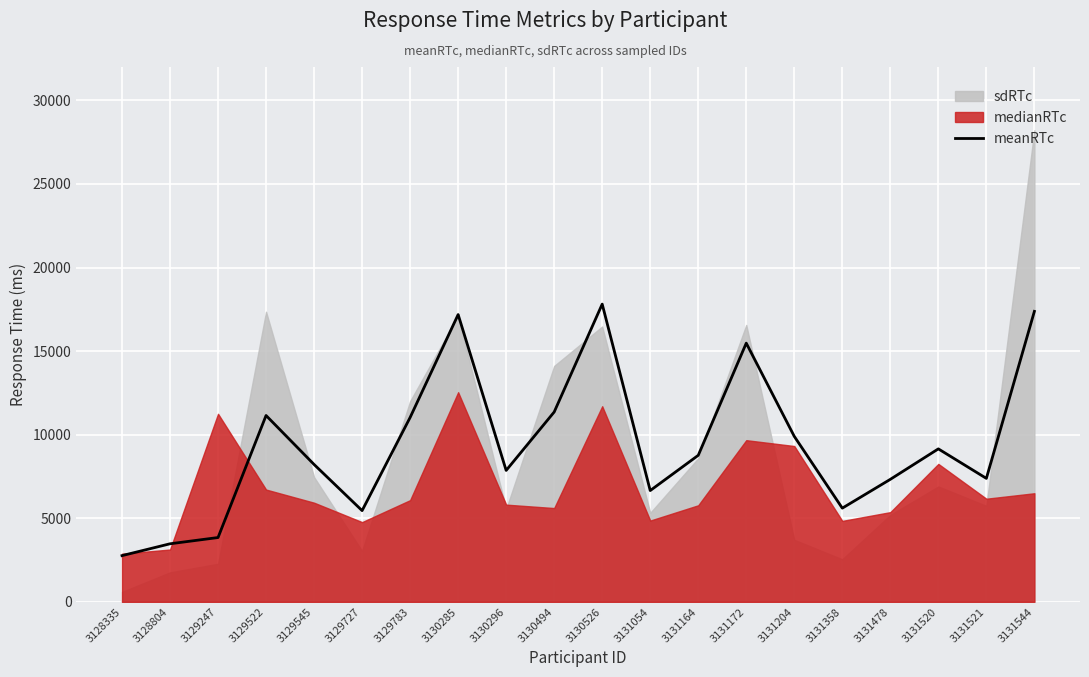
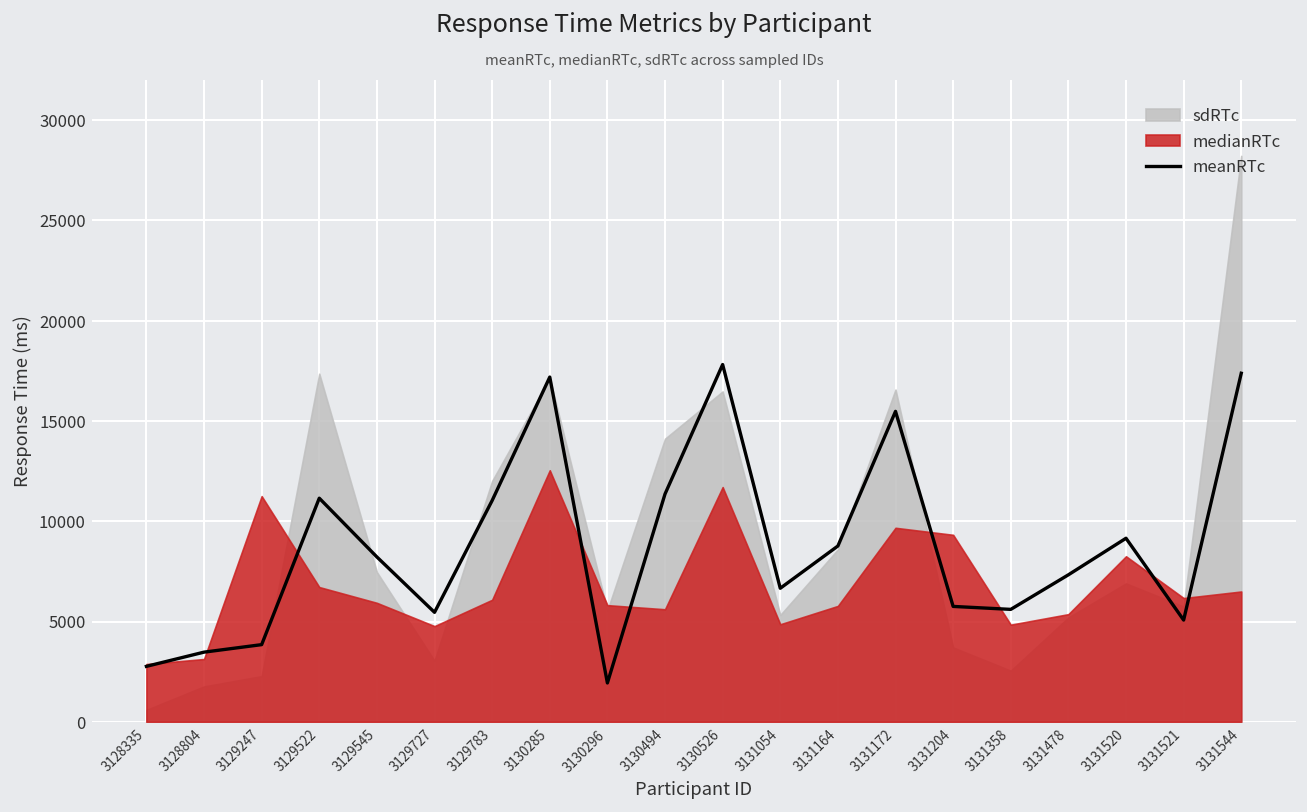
  {
    "sdRTc": {
      "3128335": 600,
      "3128804": 1800,
      "3129247": 2300,
      "3129522": 17400,
      "3129545": 7500,
      "3129727": 3000,
      "3129783": 12000,
      "3130296": 5600,
      "3130494": 14100,
      "3130526": 16500,
      "3131054": 5300,
      "3131164": 8600,
      "3131172": 16600,
      "3131204": 3700,
      "3131358": 2500,
      "3131478": 5200,
      "3131520": 6900,
      "3131521": 5700,
      "3131544": 28200
    },
    "meanRTc": {
      "3128804": 3500,
      "3129247": 3800,
      "3129522": 11100,
      "3129545": 8200,
      "3129727": 5500,
      "3129783": 11000,
-     "3130296": 7900,
+     "3130296": 1900,
      "3130494": 11400,
      "3130526": 17800,
      "3131054": 6700,
      "3131164": 8800,
      "3131172": 15500,
-     "3131204": 9900,
+     "3131204": 5800,
      "3131358": 5600,
      "3131478": 7300,
      "3131520": 9200,
-     "3131521": 7400,
+     "3131521": 5100,
      "3131544": 17400
    },
    "medianRTc": {
      "3128804": 3100,
      "3129247": 11300,
      "3129522": 6700,
      "3129545": 5900,
      "3129727": 4800,
      "3129783": 6100,
      "3130285": 12500,
      "3130296": 5800,
      "3130494": 5600,
      "3130526": 11700,
      "3131054": 4900,
      "3131164": 5800,
      "3131172": 9700,
      "3131204": 9300,
      "3131358": 4800,
      "3131478": 5400,
      "3131520": 8300,
      "3131521": 6200,
      "3131544": 6500
    }
  }
